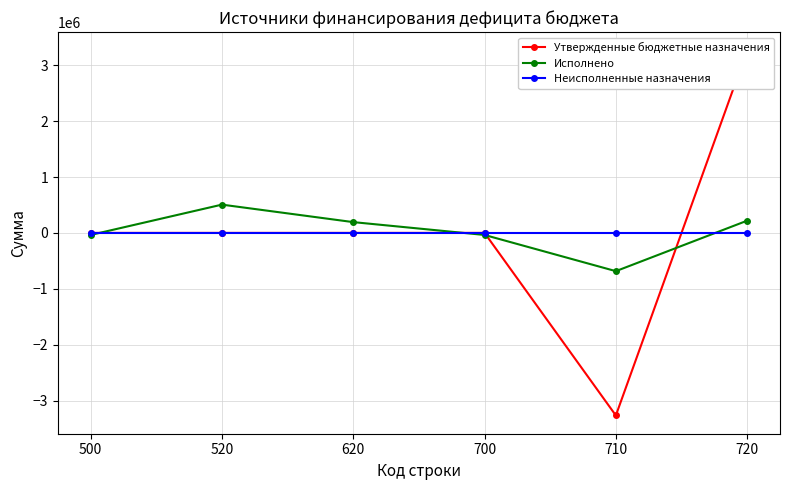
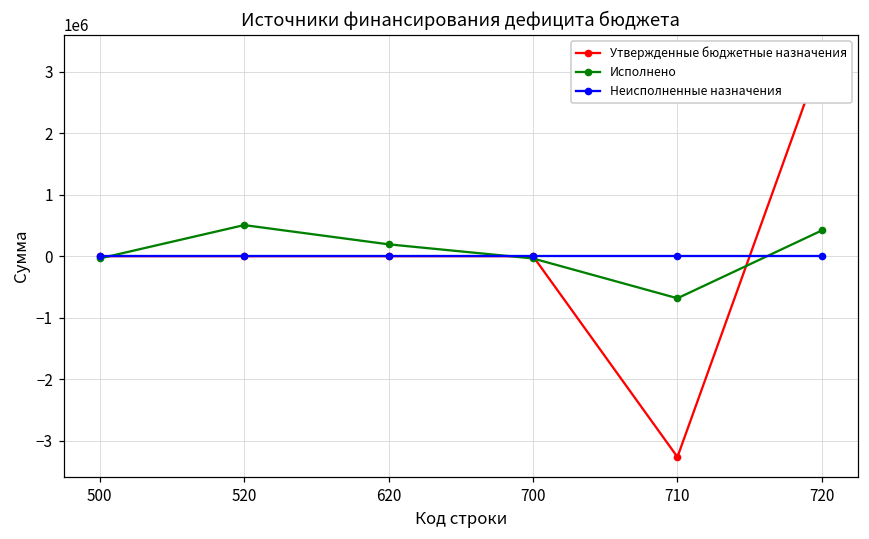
  {
    "Утвержденные бюджетные назначения": {
      "710": -3300000
    },
    "Исполнено": {
      "520": 500000,
      "620": 200000,
      "710": -700000,
-     "720": 200000
+     "720": 400000
    },
    "Неисполненные назначения": {
      "710": 0,
      "720": 0
    }
  }
